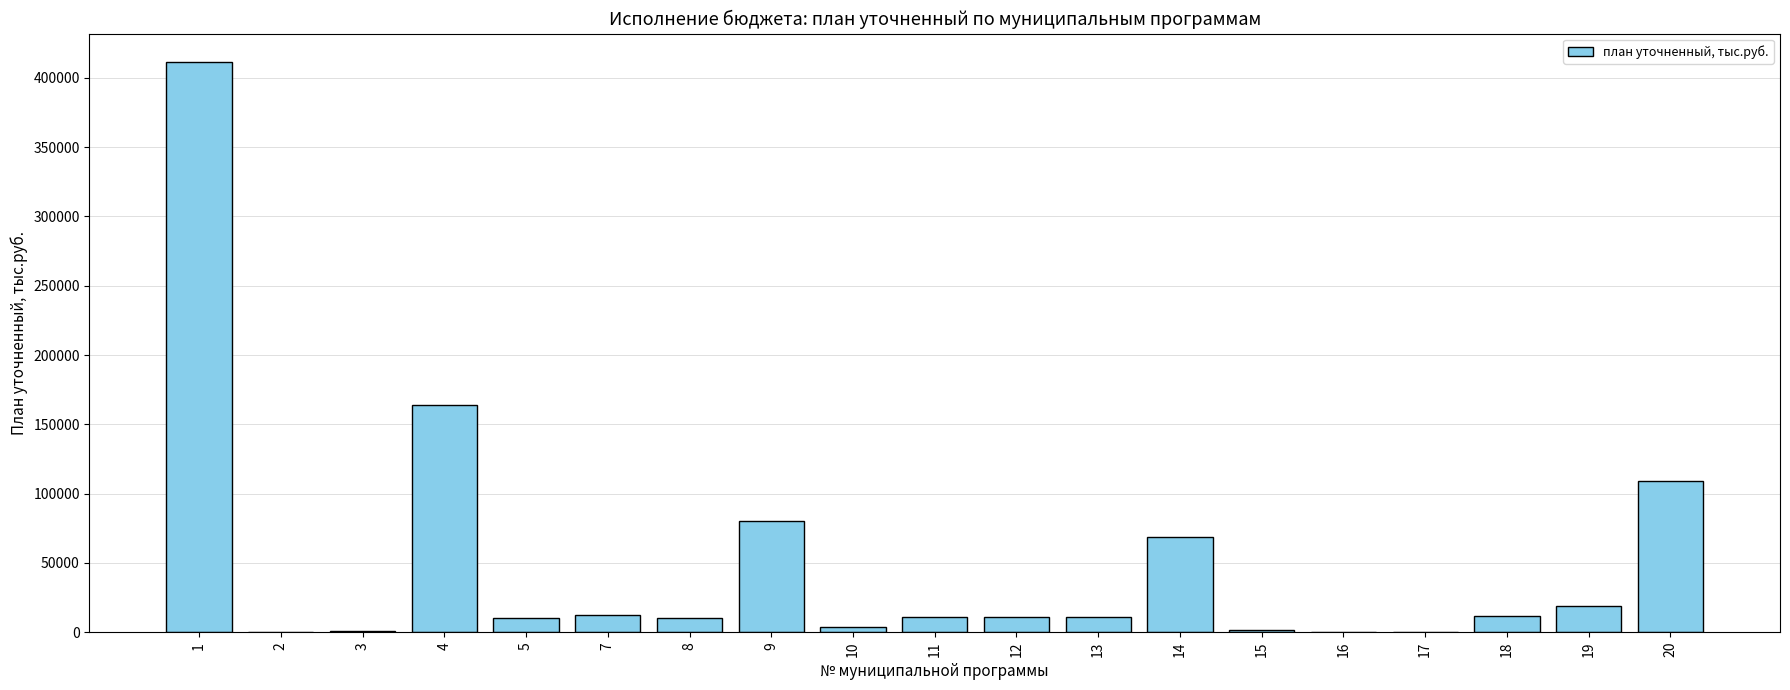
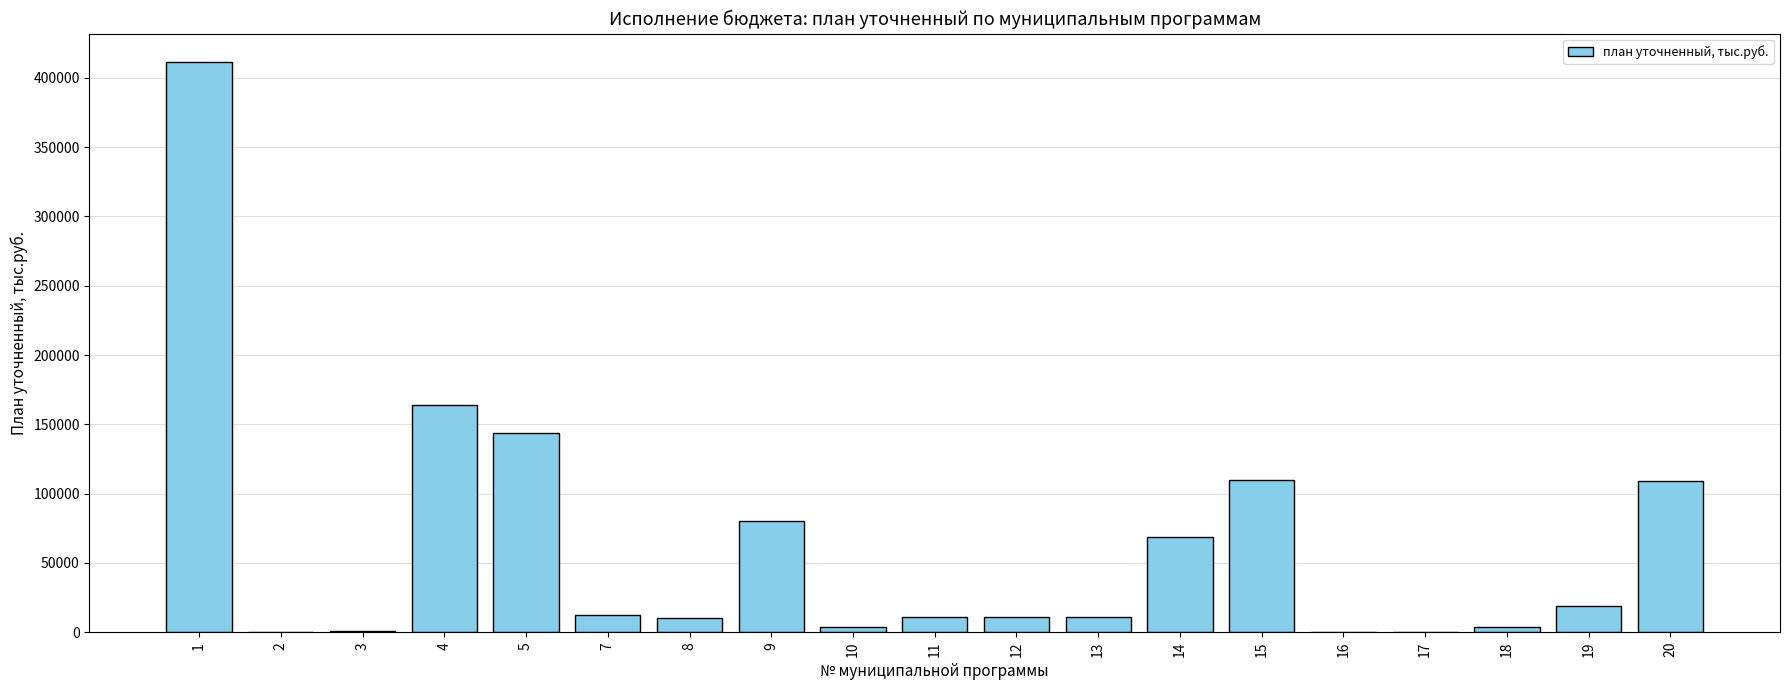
  {
    "1": 411000,
    "4": 164000,
-   "5": 10000,
+   "5": 144000,
    "7": 12000,
    "8": 11000,
    "9": 80000,
    "10": 4000,
    "11": 11000,
    "12": 11000,
    "13": 11000,
    "14": 68000,
-   "15": 2000,
-   "18": 11000,
+   "15": 110000,
+   "18": 4000,
    "19": 19000,
    "20": 109000
  }
